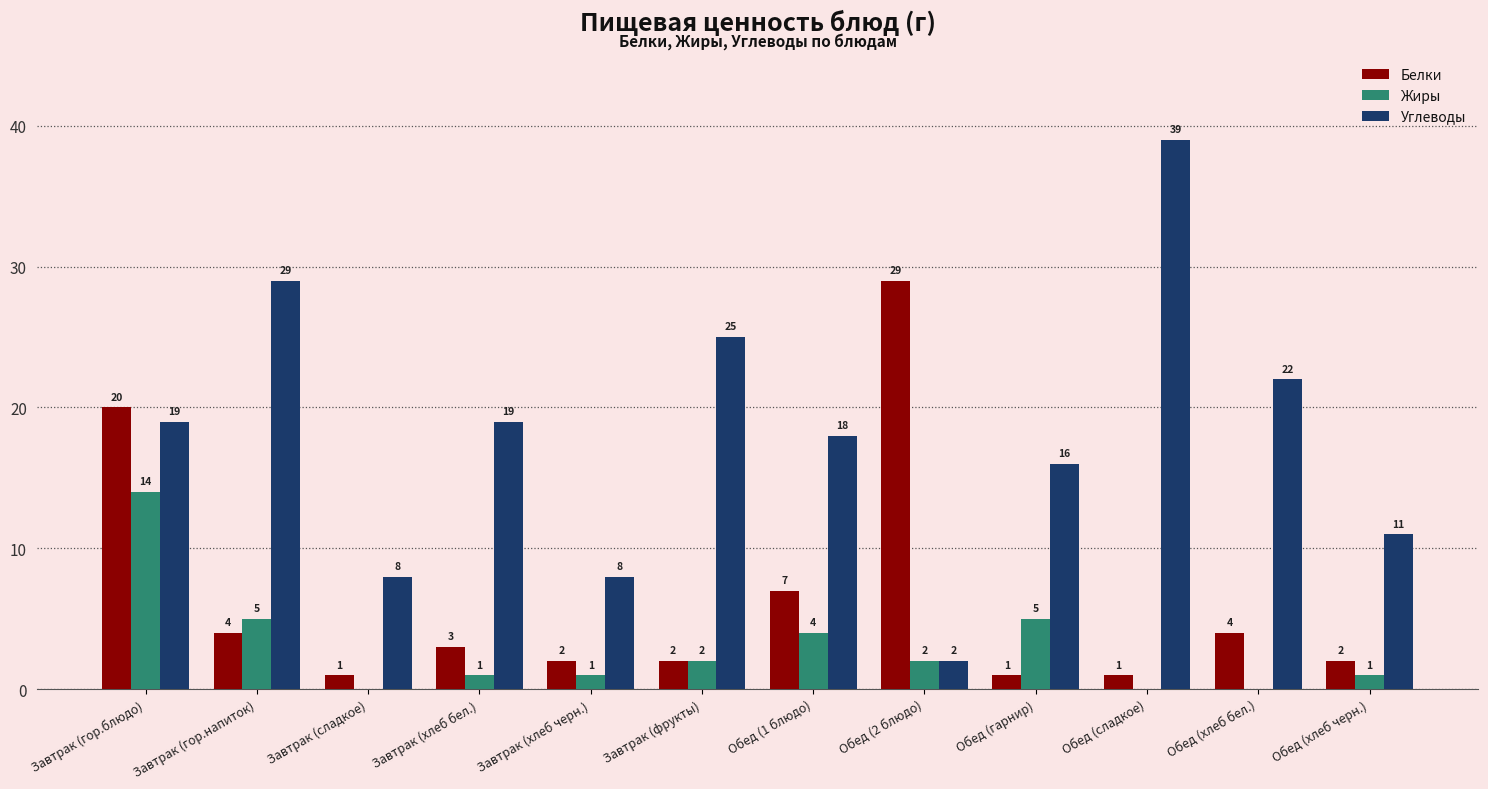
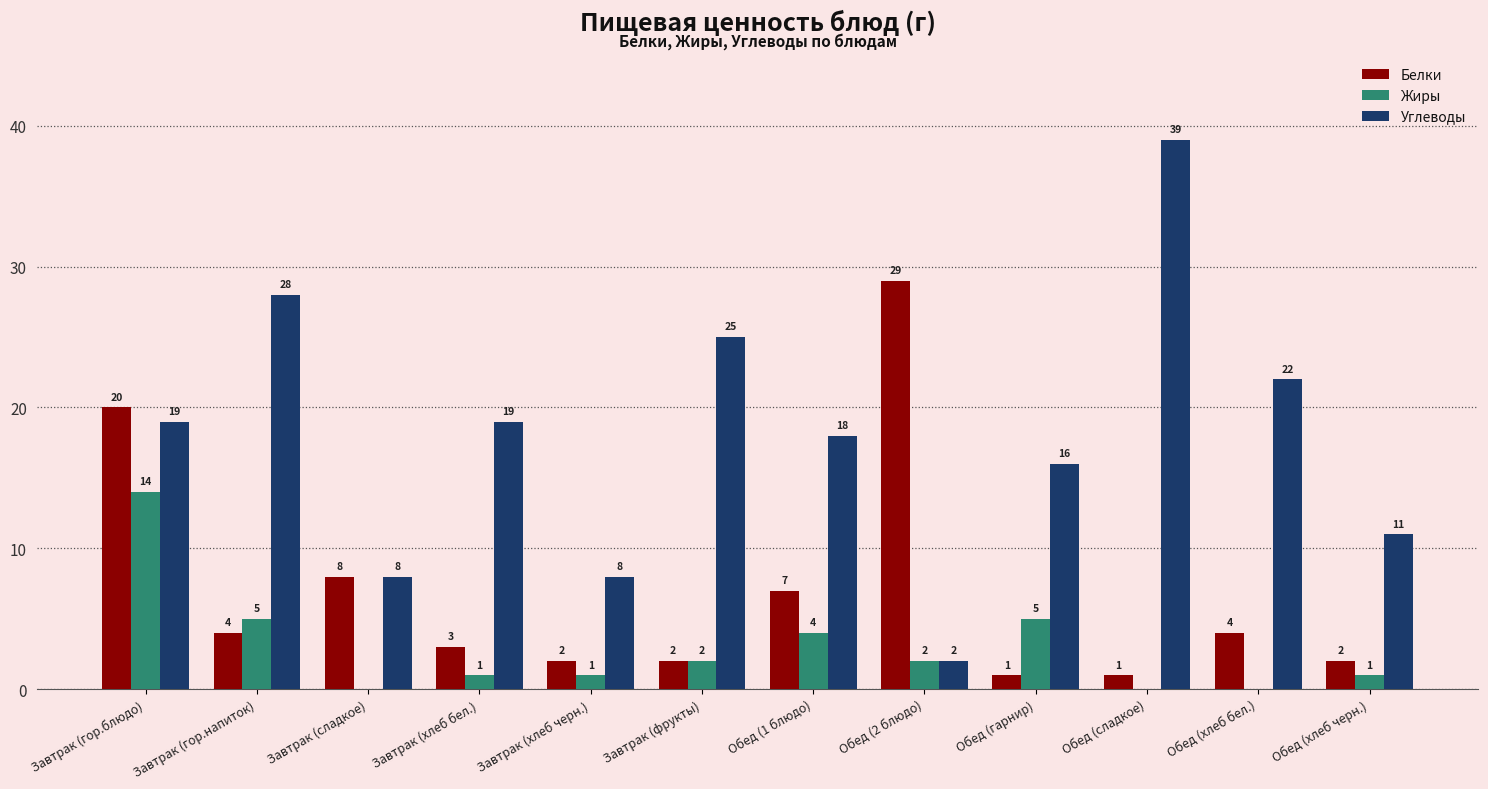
  {
    "Белки": {
      "Завтрак (гор.блюдо)": 20,
      "Завтрак (гор.напиток)": 4,
-     "Завтрак (сладкое)": 1,
+     "Завтрак (сладкое)": 8,
      "Завтрак (хлеб бел.)": 3,
      "Завтрак (хлеб черн.)": 2,
      "Завтрак (фрукты)": 2,
      "Обед (1 блюдо)": 7,
      "Обед (2 блюдо)": 29,
      "Обед (гарнир)": 1,
      "Обед (сладкое)": 1,
      "Обед (хлеб бел.)": 4,
      "Обед (хлеб черн.)": 2
    },
    "Жиры": {
      "Завтрак (гор.блюдо)": 14,
      "Завтрак (гор.напиток)": 5,
      "Завтрак (хлеб бел.)": 1,
      "Завтрак (хлеб черн.)": 1,
      "Завтрак (фрукты)": 2,
      "Обед (1 блюдо)": 4,
      "Обед (2 блюдо)": 2,
      "Обед (гарнир)": 5,
      "Обед (хлеб черн.)": 1
    },
    "Углеводы": {
      "Завтрак (гор.блюдо)": 19,
-     "Завтрак (гор.напиток)": 29,
+     "Завтрак (гор.напиток)": 28,
      "Завтрак (сладкое)": 8,
      "Завтрак (хлеб бел.)": 19,
      "Завтрак (хлеб черн.)": 8,
      "Завтрак (фрукты)": 25,
      "Обед (1 блюдо)": 18,
      "Обед (2 блюдо)": 2,
      "Обед (гарнир)": 16,
      "Обед (сладкое)": 39,
      "Обед (хлеб бел.)": 22,
      "Обед (хлеб черн.)": 11
    }
  }
